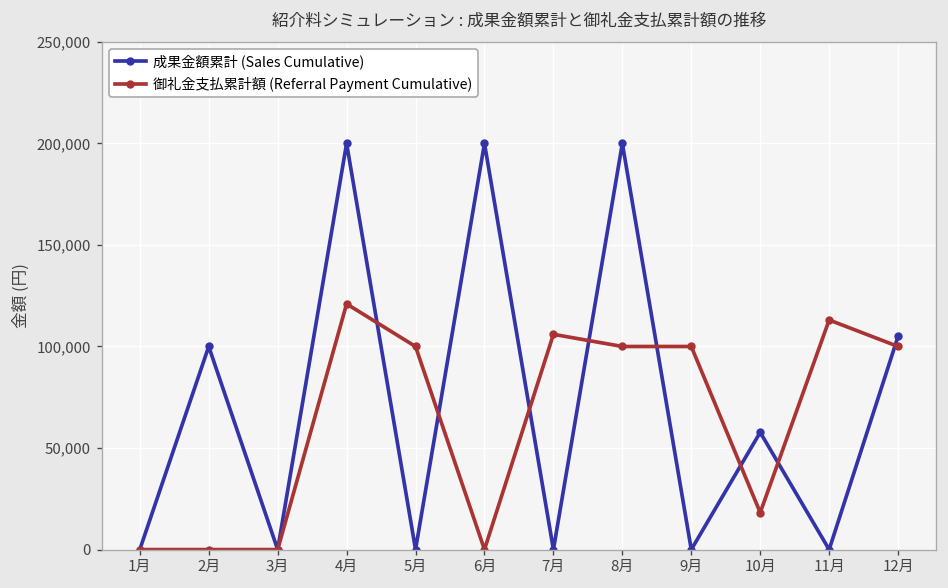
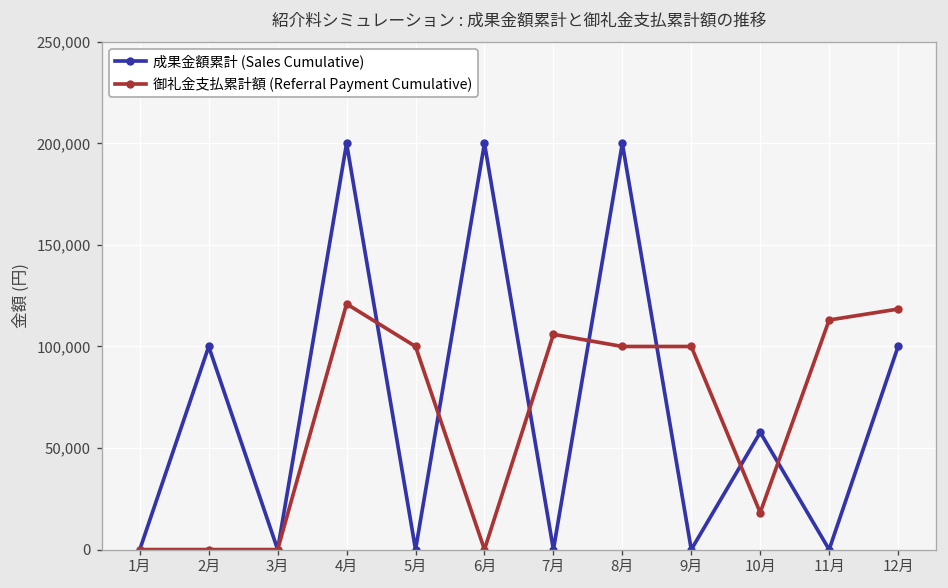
  {
    "成果金額累計 (Sales Cumulative)": {
      "2月": "100,000",
      "4月": "200,000",
      "5月": "0",
      "6月": "200,000",
      "7月": "0",
      "8月": "200,000",
      "9月": "0",
      "10月": "58,000",
      "11月": "0",
-     "12月": "105,000"
+     "12月": "100,000"
    },
    "御礼金支払累計額 (Referral Payment Cumulative)": {
      "2月": "0",
      "4月": "121,000",
      "5月": "100,000",
      "6月": "0",
      "7月": "106,000",
      "8月": "100,000",
      "9月": "100,000",
      "10月": "18,000",
      "11月": "113,000",
-     "12月": "100,000"
+     "12月": "118,000"
    }
  }
